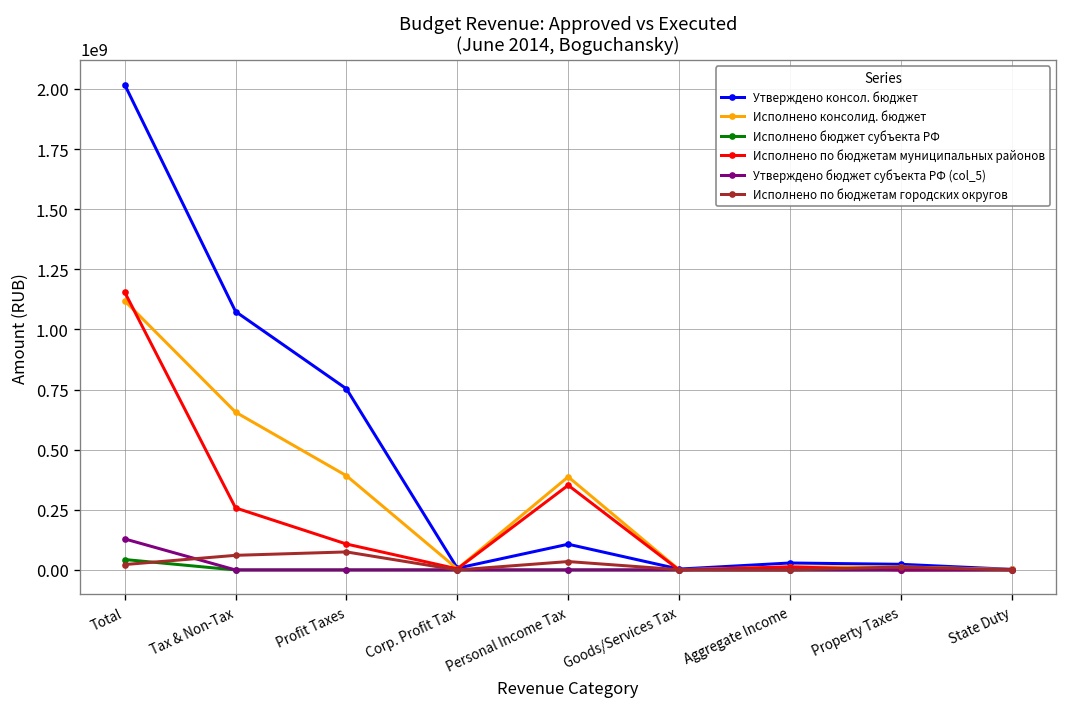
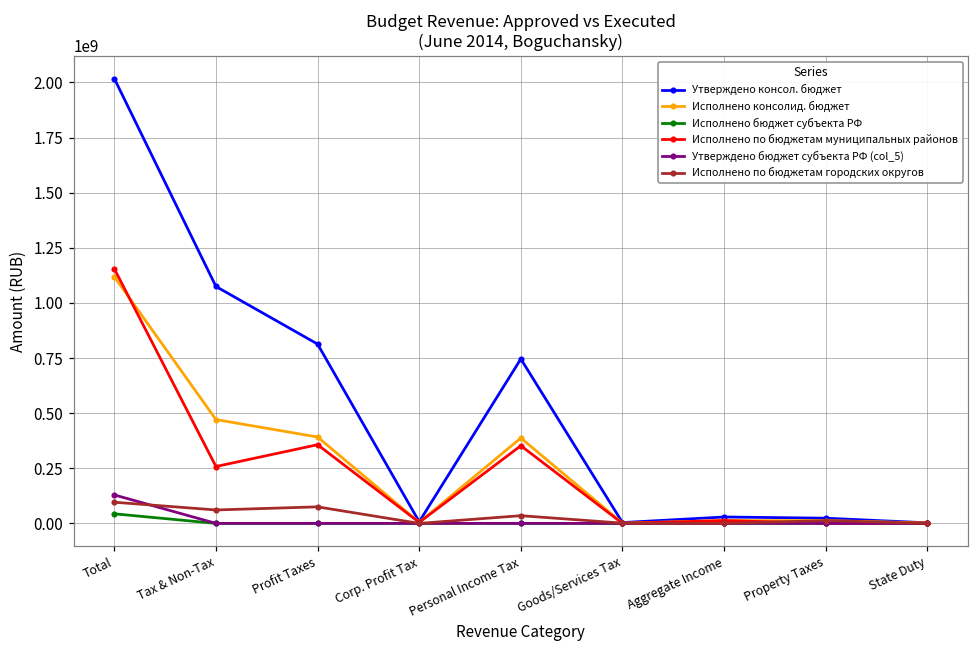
  {
    "Утверждено консол. бюджет": {
      "Total": 2020000000,
      "Tax & Non-Tax": 1070000000,
-     "Profit Taxes": 750000000,
-     "Personal Income Tax": 110000000,
+     "Profit Taxes": 810000000,
+     "Personal Income Tax": 750000000,
      "Aggregate Income": 30000000
    },
    "Исполнено консолид. бюджет": {
      "Total": 1120000000,
-     "Tax & Non-Tax": 660000000,
+     "Tax & Non-Tax": 470000000,
      "Profit Taxes": 390000000,
      "Personal Income Tax": 390000000
    },
    "Исполнено бюджет субъекта РФ": {
      "Total": 40000000
    },
    "Исполнено по бюджетам муниципальных районов": {
      "Total": 1150000000,
      "Tax & Non-Tax": 260000000,
-     "Profit Taxes": 110000000,
+     "Profit Taxes": 360000000,
      "Personal Income Tax": 350000000
    },
    "Утверждено бюджет субъекта РФ (col_5)": {
      "Total": 130000000
    },
    "Исполнено по бюджетам городских округов": {
-     "Total": 20000000,
+     "Total": 100000000,
      "Tax & Non-Tax": 60000000,
      "Profit Taxes": 70000000,
      "Personal Income Tax": 30000000
    }
  }
